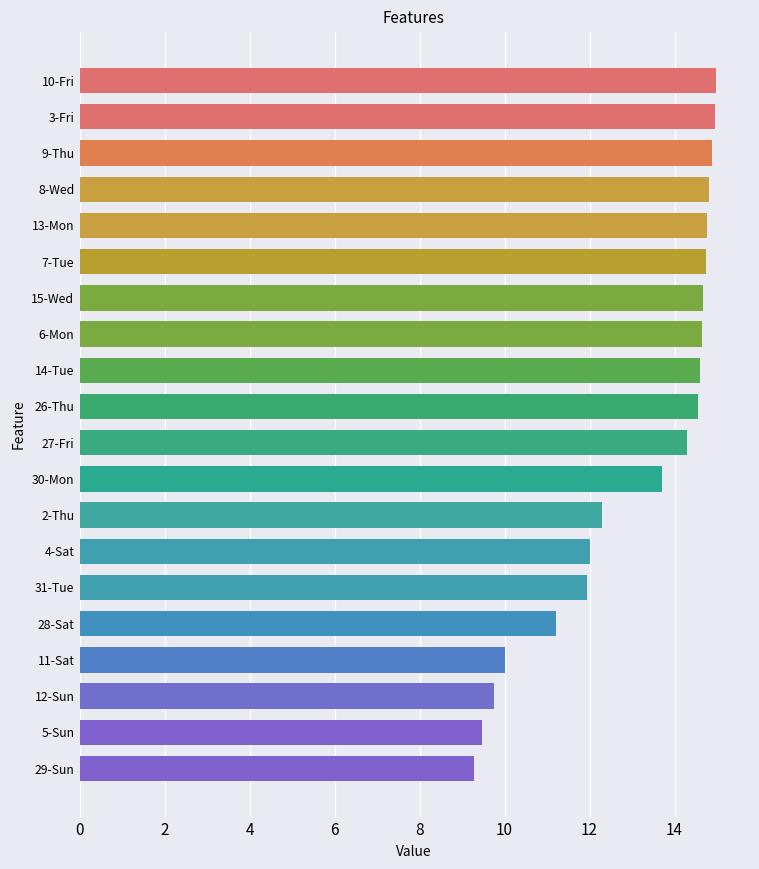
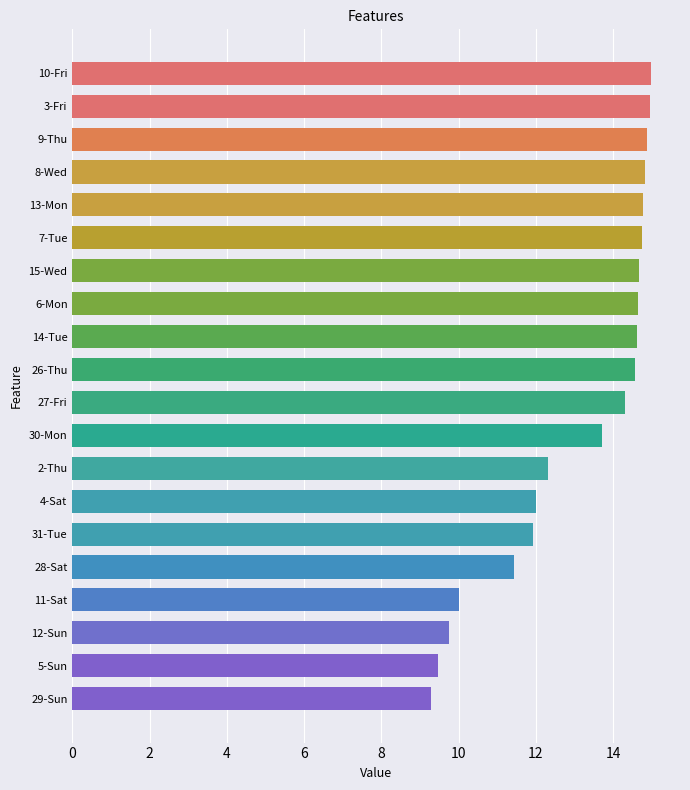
  {
    "10-Fri": 15.0,
    "3-Fri": 15.0,
    "9-Thu": 14.9,
    "8-Wed": 14.8,
    "13-Mon": 14.8,
    "7-Tue": 14.8,
    "15-Wed": 14.7,
    "6-Mon": 14.6,
    "14-Tue": 14.6,
    "26-Thu": 14.6,
    "27-Fri": 14.3,
    "30-Mon": 13.7,
    "2-Thu": 12.3,
    "4-Sat": 12.0,
    "31-Tue": 11.9,
-   "28-Sat": 11.2,
+   "28-Sat": 11.4,
    "11-Sat": 10.0,
    "12-Sun": 9.8,
    "5-Sun": 9.5,
    "29-Sun": 9.3
  }
